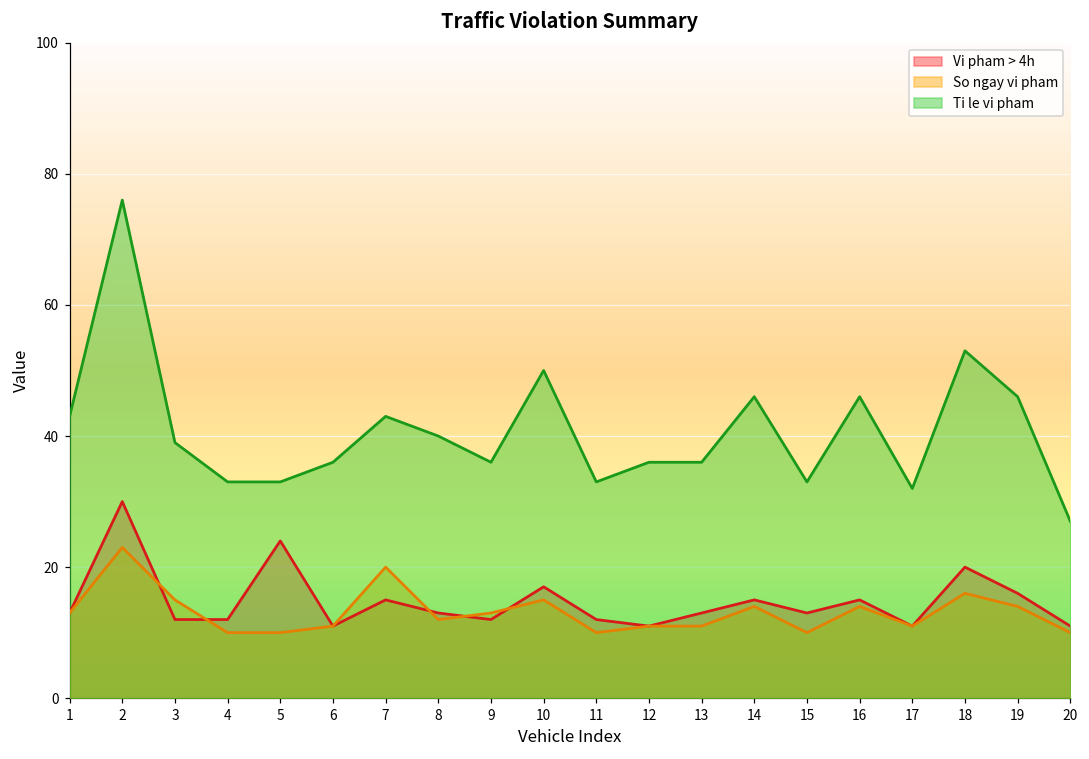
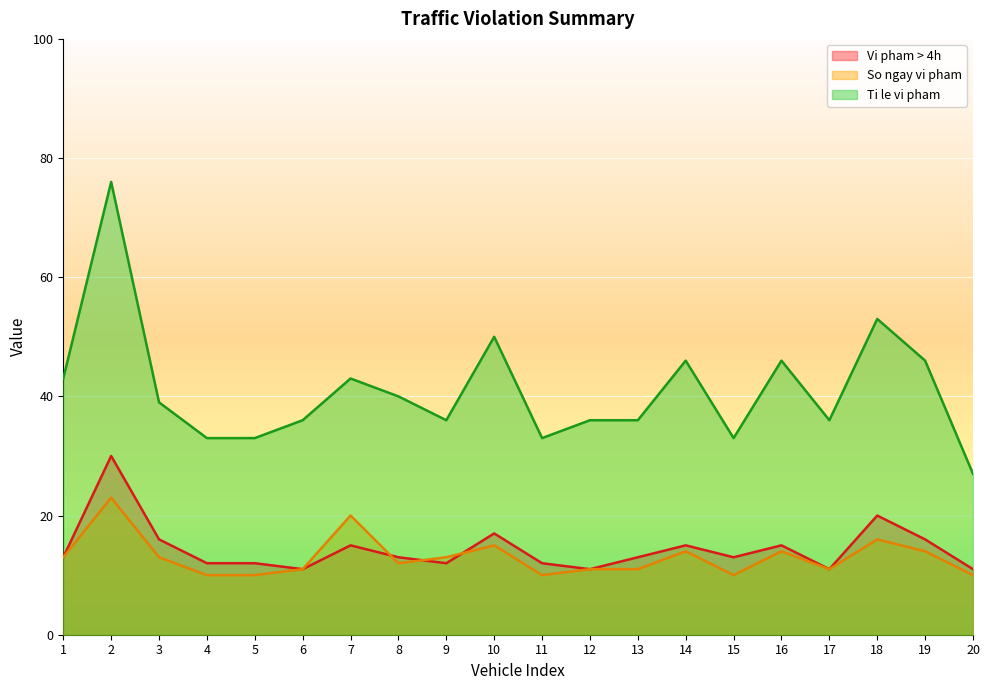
  {
    "Vi pham > 4h": {
      "2": 30,
-     "3": 12,
+     "3": 16,
      "4": 12,
-     "5": 24,
+     "5": 12,
      "7": 15,
      "8": 13,
      "9": 12,
      "10": 17,
      "11": 12,
      "13": 13,
      "14": 15,
      "15": 13,
      "16": 15,
      "18": 20,
      "19": 16,
      "20": 11
    },
    "So ngay vi pham": {
      "2": 23,
-     "3": 15,
+     "3": 13,
      "4": 10,
      "5": 10,
      "7": 20,
      "8": 12,
      "9": 13,
      "10": 15,
      "11": 10,
      "13": 11,
      "14": 14,
      "15": 10,
      "16": 14,
      "18": 16,
      "19": 14,
      "20": 10
    },
    "Ti le vi pham": {
      "1": 43,
      "2": 76,
      "3": 39,
      "4": 33,
      "5": 33,
      "6": 36,
      "7": 43,
      "8": 40,
      "9": 36,
      "10": 50,
      "11": 33,
      "12": 36,
      "13": 36,
      "14": 46,
      "15": 33,
      "16": 46,
-     "17": 32,
+     "17": 36,
      "18": 53,
      "19": 46,
      "20": 27
    }
  }
